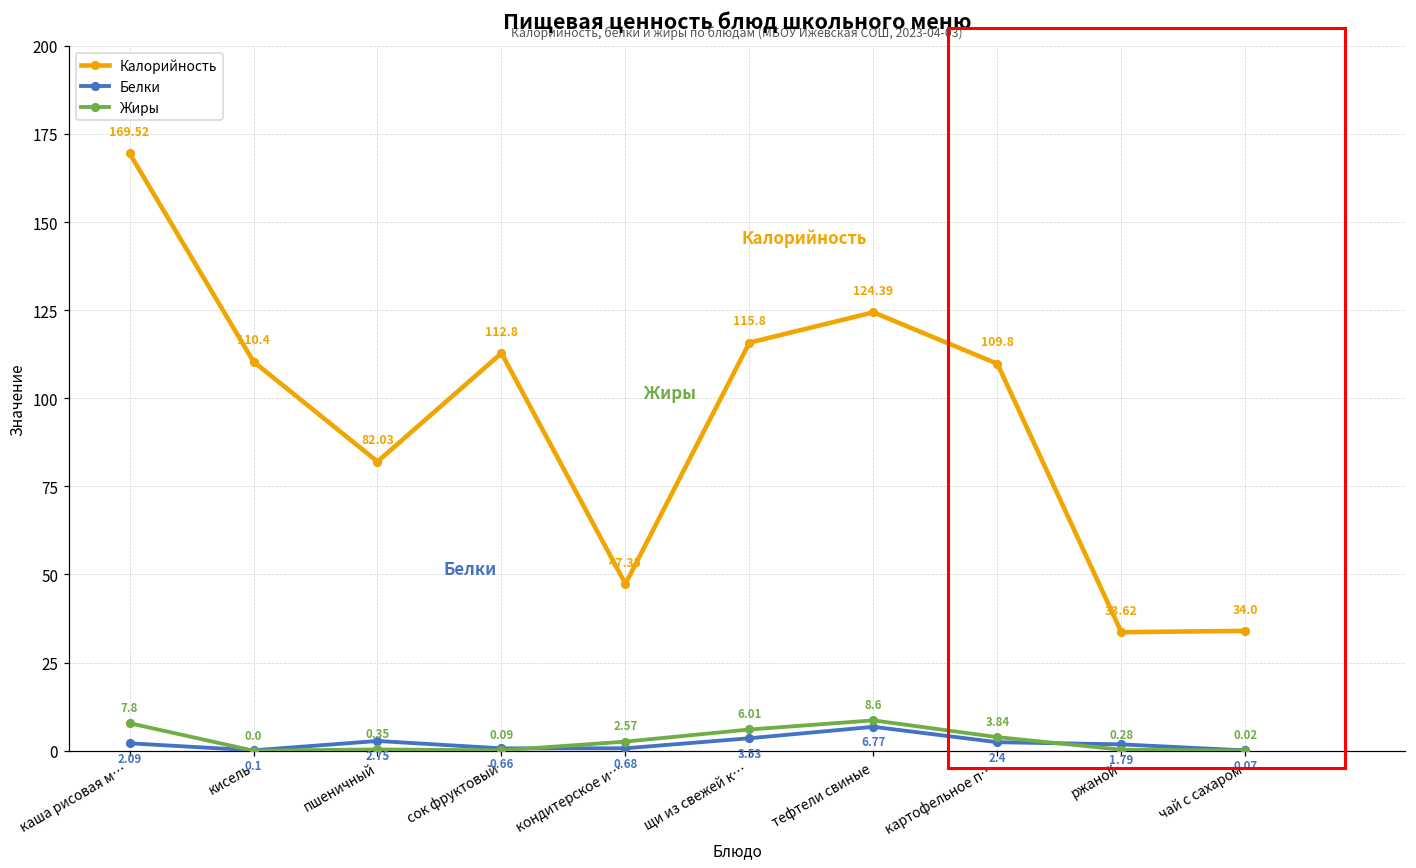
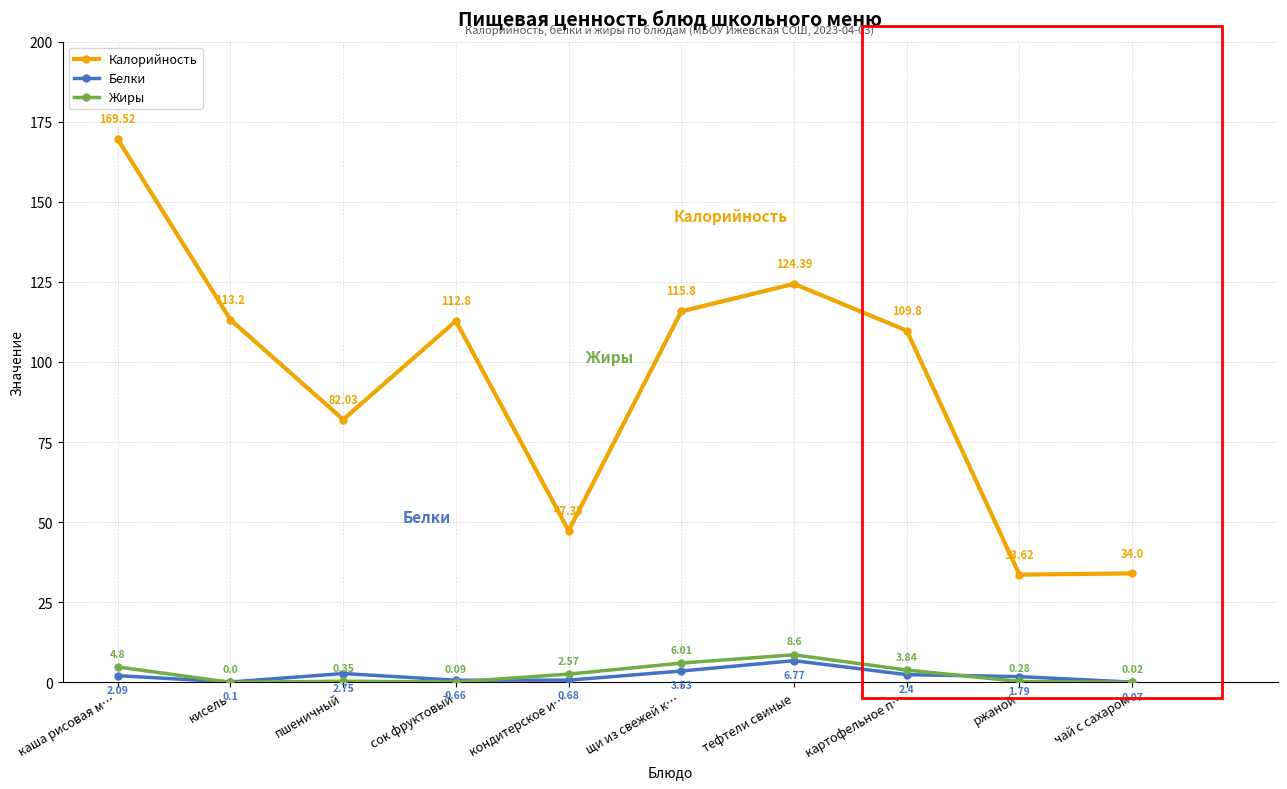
  {
    "Калорийность": {
      "каша рисовая м…": 169.52,
-     "кисель": 110.4,
+     "кисель": 113.2,
      "пшеничный": 82.03,
      "сок фруктовый": 112.8,
      "кондитерское и…": 47.35,
      "щи из свежей к…": 115.8,
      "тефтели свиные": 124.39,
      "картофельное п…": 109.8,
      "ржаной": 33.62,
      "чай с сахаром": 34.0
    },
    "Белки": {
      "каша рисовая м…": 2.09,
      "кондитерское и…": 0.68,
      "щи из свежей к…": 3.53,
      "тефтели свиные": 6.77,
      "картофельное п…": 2.4,
      "ржаной": 1.79
    },
    "Жиры": {
-     "каша рисовая м…": 7.8,
+     "каша рисовая м…": 4.8,
      "кондитерское и…": 2.57,
      "щи из свежей к…": 6.01,
      "тефтели свиные": 8.6,
      "картофельное п…": 3.84,
      "ржаной": 0.28
    }
  }
